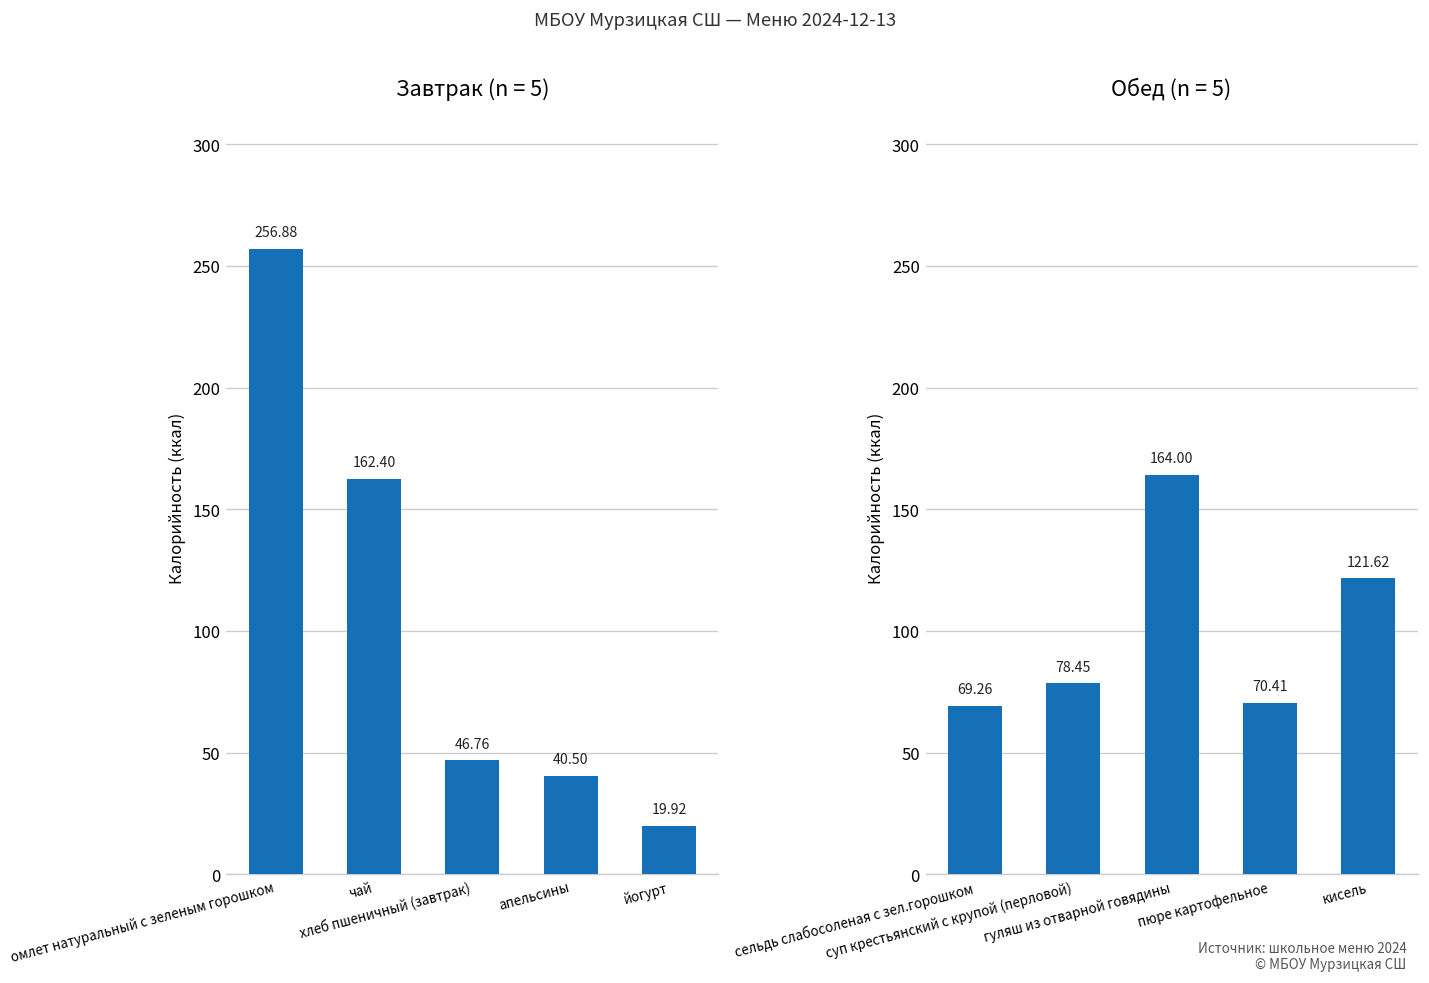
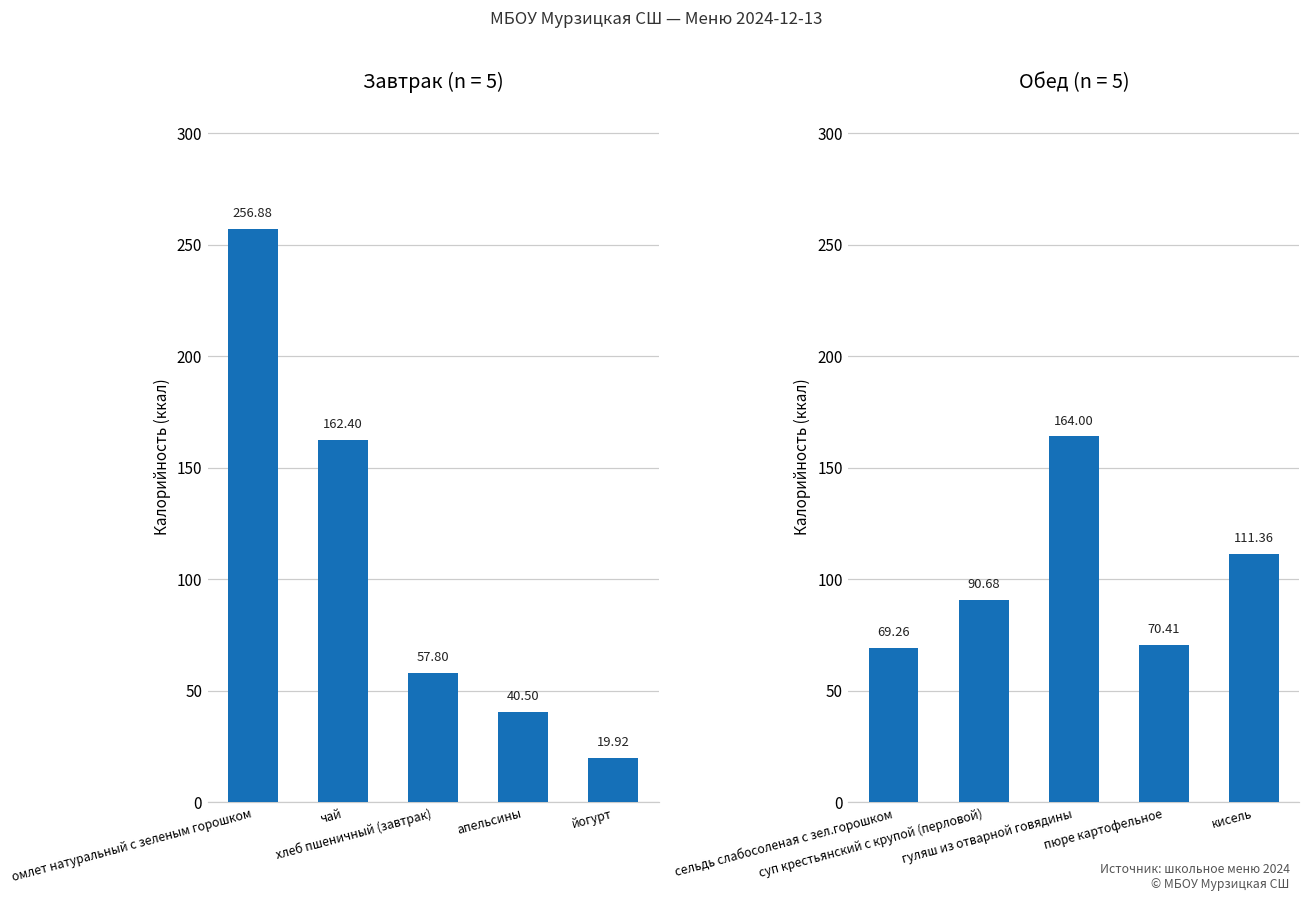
  {
    "Завтрак (n = 5)": {
      "омлет натуральный с зеленым горошком": 256.88,
      "чай": 162.40,
-     "хлеб пшеничный (завтрак)": 46.76,
+     "хлеб пшеничный (завтрак)": 57.80,
      "апельсины": 40.50,
      "йогурт": 19.92
    },
    "Обед (n = 5)": {
      "сельдь слабосоленая с зел.горошком": 69.26,
-     "суп крестьянский с крупой (перловой)": 78.45,
+     "суп крестьянский с крупой (перловой)": 90.68,
      "гуляш из отварной говядины": 164.00,
      "пюре картофельное": 70.41,
-     "кисель": 121.62
+     "кисель": 111.36
    }
  }
